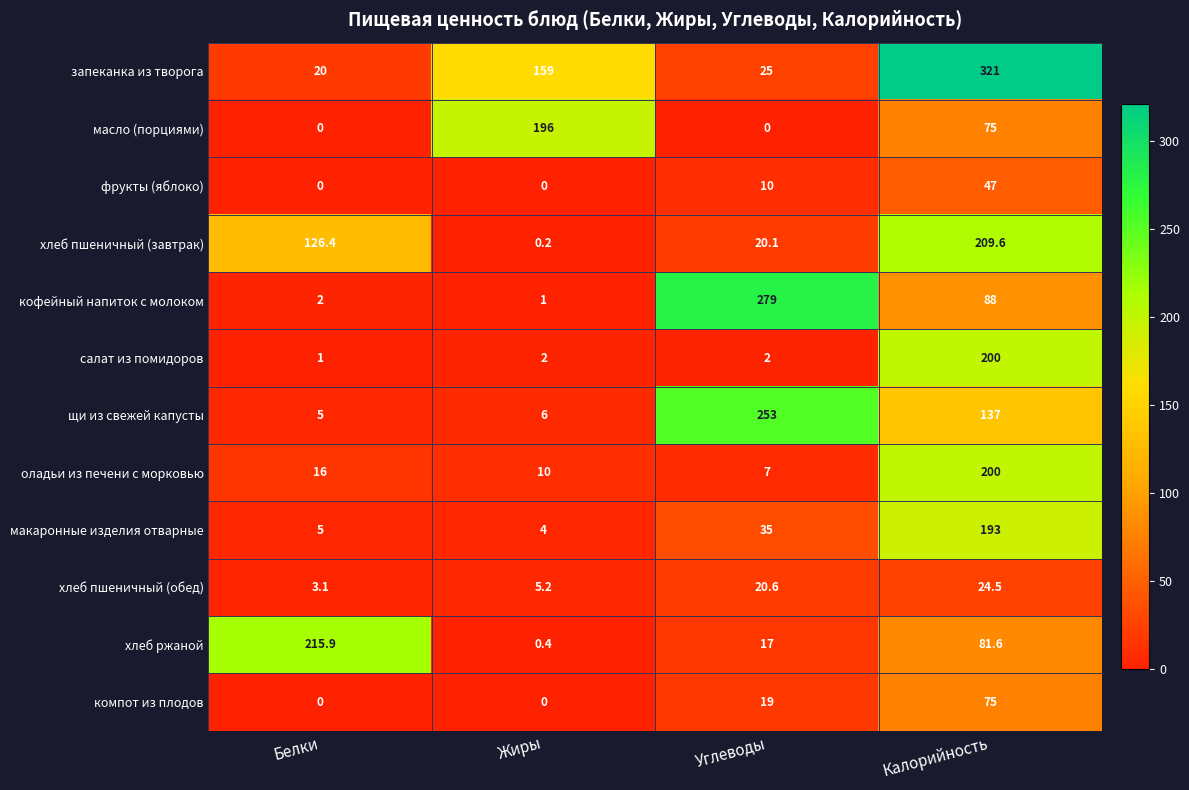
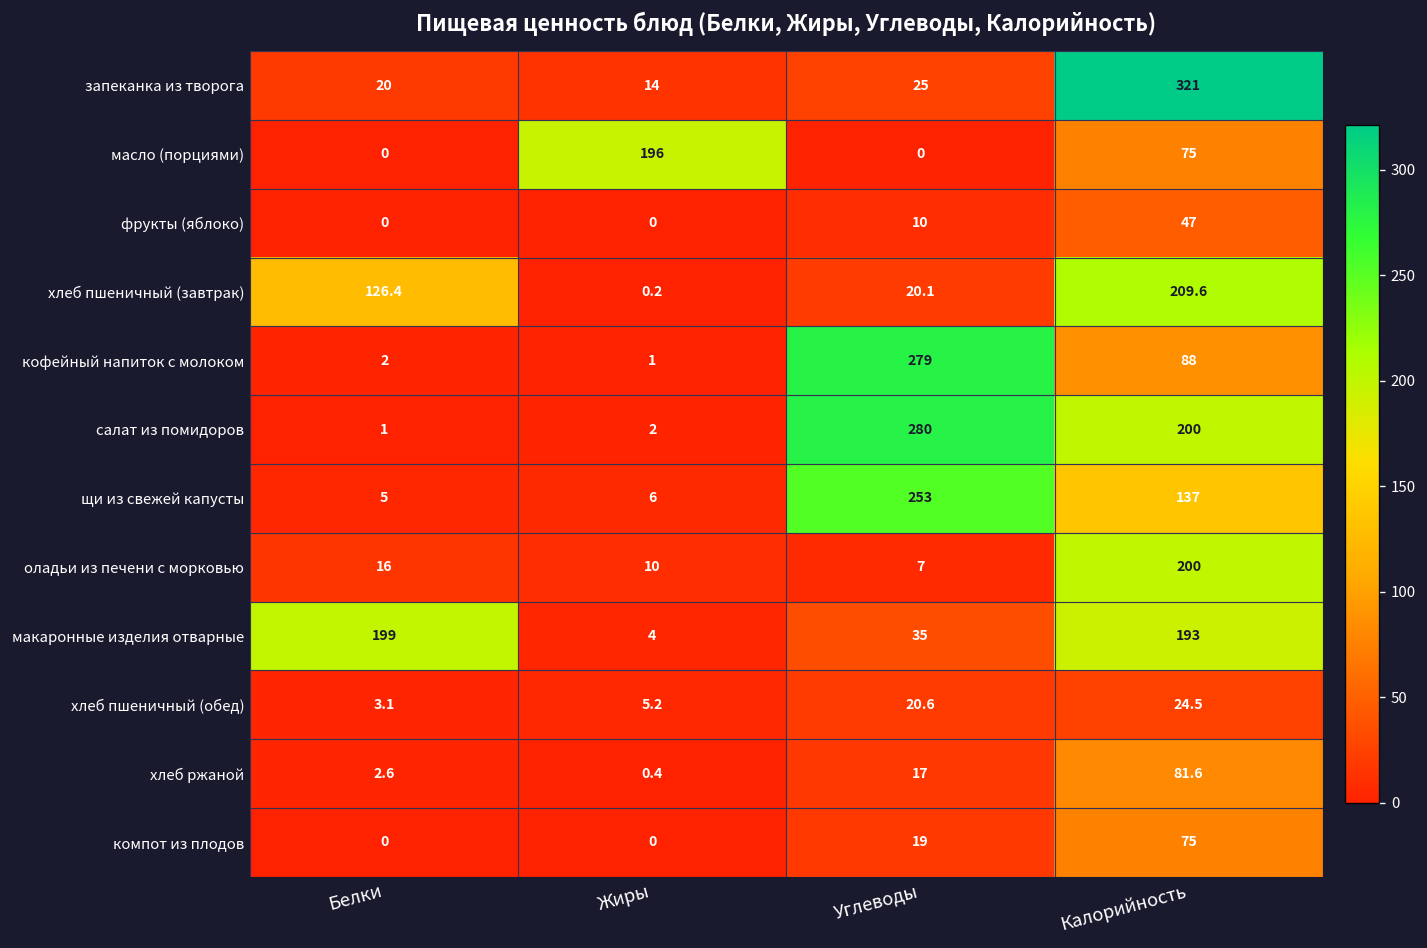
  {
    "запеканка из творога": {
      "Белки": 20,
-     "Жиры": 159,
+     "Жиры": 14,
      "Углеводы": 25,
      "Калорийность": 321
    },
    "масло (порциями)": {
      "Белки": 0,
      "Жиры": 196,
      "Углеводы": 0,
      "Калорийность": 75
    },
    "фрукты (яблоко)": {
      "Белки": 0,
      "Жиры": 0,
      "Углеводы": 10,
      "Калорийность": 47
    },
    "хлеб пшеничный (завтрак)": {
      "Белки": 126.4,
      "Жиры": 0.2,
      "Углеводы": 20.1,
      "Калорийность": 209.6
    },
    "кофейный напиток с молоком": {
      "Белки": 2,
      "Жиры": 1,
      "Углеводы": 279,
      "Калорийность": 88
    },
    "салат из помидоров": {
      "Белки": 1,
      "Жиры": 2,
-     "Углеводы": 2,
+     "Углеводы": 280,
      "Калорийность": 200
    },
    "щи из свежей капусты": {
      "Белки": 5,
      "Жиры": 6,
      "Углеводы": 253,
      "Калорийность": 137
    },
    "оладьи из печени с морковью": {
      "Белки": 16,
      "Жиры": 10,
      "Углеводы": 7,
      "Калорийность": 200
    },
    "макаронные изделия отварные": {
-     "Белки": 5,
+     "Белки": 199,
      "Жиры": 4,
      "Углеводы": 35,
      "Калорийность": 193
    },
    "хлеб пшеничный (обед)": {
      "Белки": 3.1,
      "Жиры": 5.2,
      "Углеводы": 20.6,
      "Калорийность": 24.5
    },
    "хлеб ржаной": {
-     "Белки": 215.9,
+     "Белки": 2.6,
      "Жиры": 0.4,
      "Углеводы": 17,
      "Калорийность": 81.6
    },
    "компот из плодов": {
      "Белки": 0,
      "Жиры": 0,
      "Углеводы": 19,
      "Калорийность": 75
    }
  }
